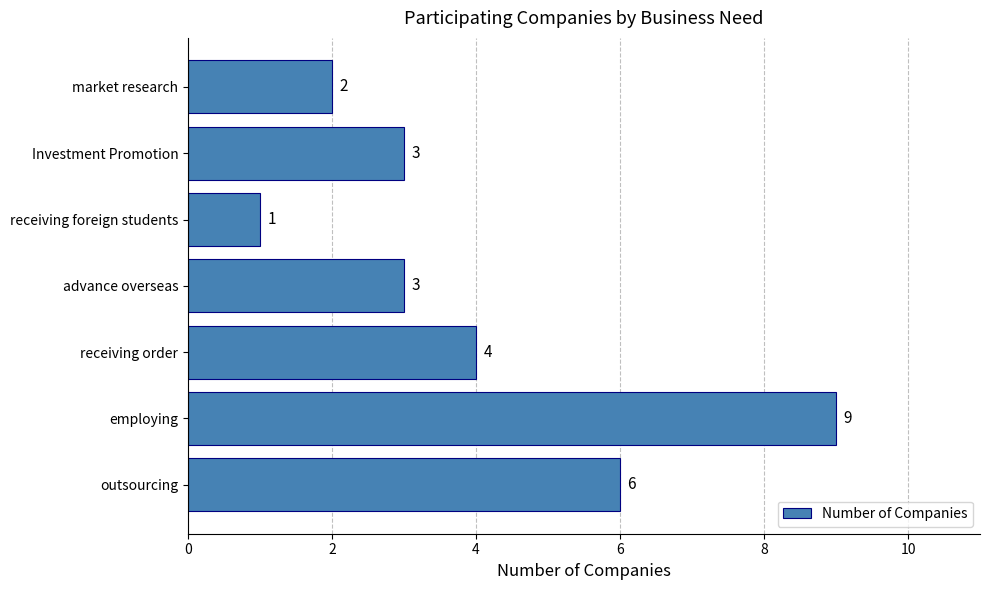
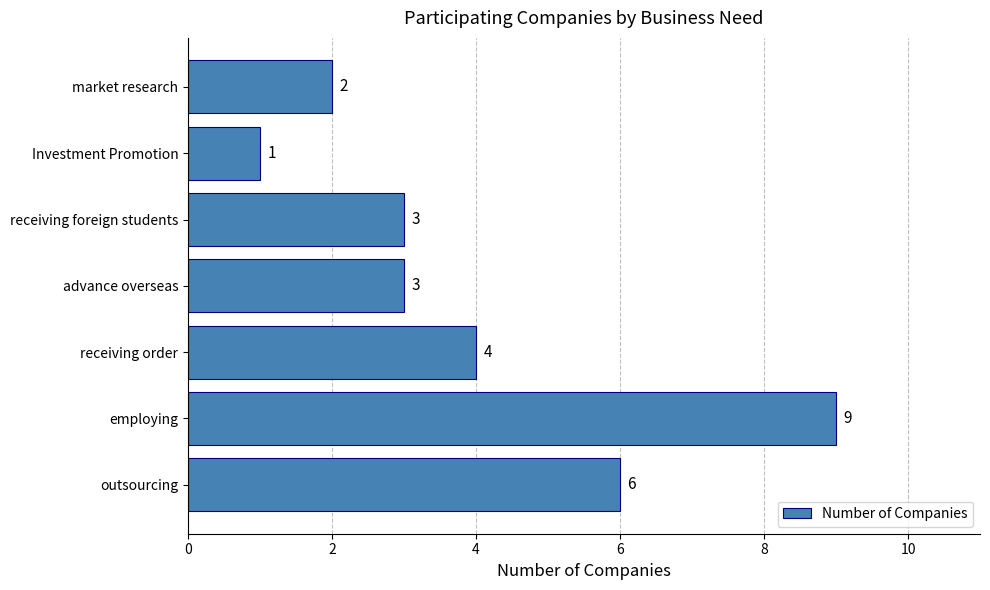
  {
    "market research": 2,
-   "Investment Promotion": 3,
-   "receiving foreign students": 1,
+   "Investment Promotion": 1,
+   "receiving foreign students": 3,
    "advance overseas": 3,
    "receiving order": 4,
    "employing": 9,
    "outsourcing": 6
  }
